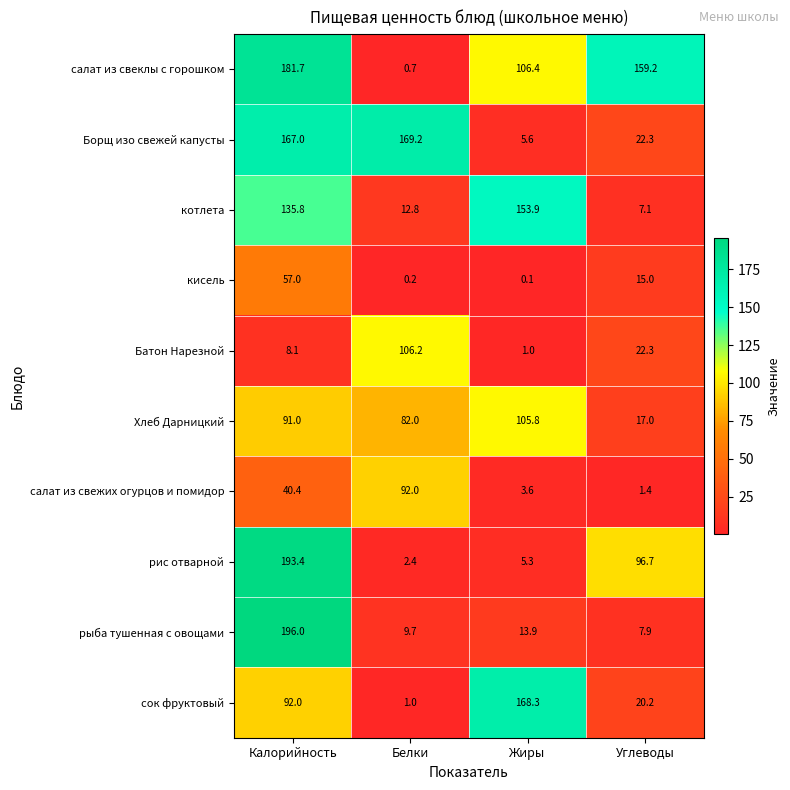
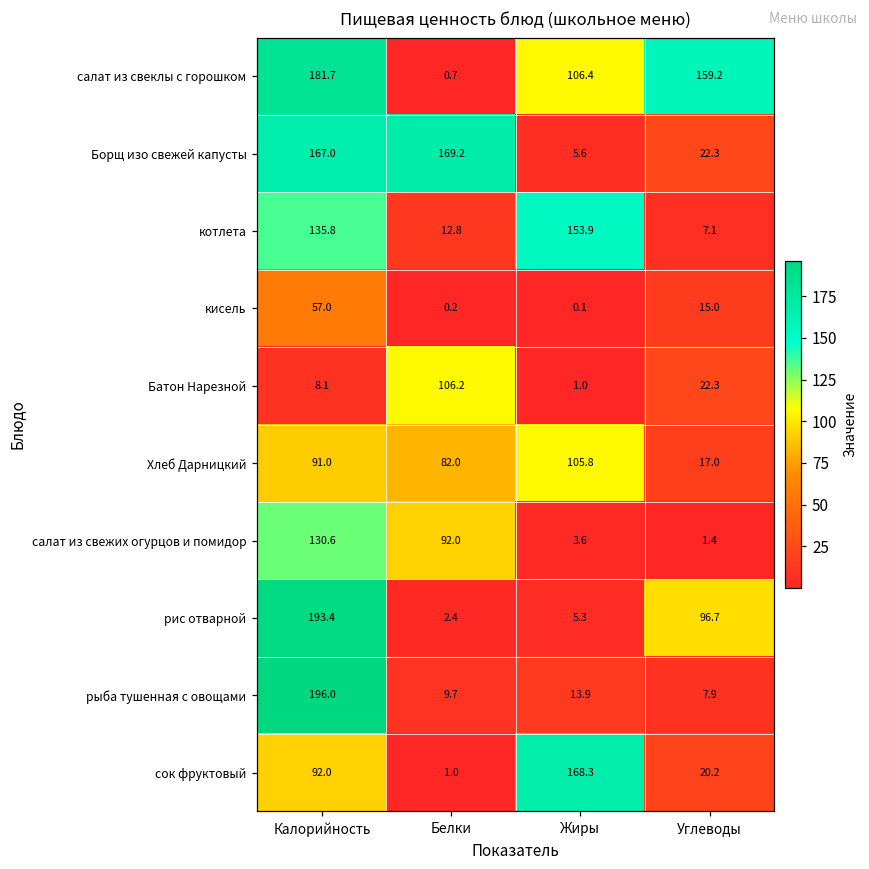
  {
    "салат из свеклы с горошком": {
      "Калорийность": 181.7,
      "Белки": 0.7,
      "Жиры": 106.4,
      "Углеводы": 159.2
    },
    "Борщ изо свежей капусты": {
      "Калорийность": 167.0,
      "Белки": 169.2,
      "Жиры": 5.6,
      "Углеводы": 22.3
    },
    "котлета": {
      "Калорийность": 135.8,
      "Белки": 12.8,
      "Жиры": 153.9,
      "Углеводы": 7.1
    },
    "кисель": {
      "Калорийность": 57.0,
      "Белки": 0.2,
      "Жиры": 0.1,
      "Углеводы": 15.0
    },
    "Батон Нарезной": {
      "Калорийность": 8.1,
      "Белки": 106.2,
      "Жиры": 1.0,
      "Углеводы": 22.3
    },
    "Хлеб Дарницкий": {
      "Калорийность": 91.0,
      "Белки": 82.0,
      "Жиры": 105.8,
      "Углеводы": 17.0
    },
    "салат из свежих огурцов и помидор": {
-     "Калорийность": 40.4,
+     "Калорийность": 130.6,
      "Белки": 92.0,
      "Жиры": 3.6,
      "Углеводы": 1.4
    },
    "рис отварной": {
      "Калорийность": 193.4,
      "Белки": 2.4,
      "Жиры": 5.3,
      "Углеводы": 96.7
    },
    "рыба тушенная с овощами": {
      "Калорийность": 196.0,
      "Белки": 9.7,
      "Жиры": 13.9,
      "Углеводы": 7.9
    },
    "сок фруктовый": {
      "Калорийность": 92.0,
      "Белки": 1.0,
      "Жиры": 168.3,
      "Углеводы": 20.2
    }
  }
